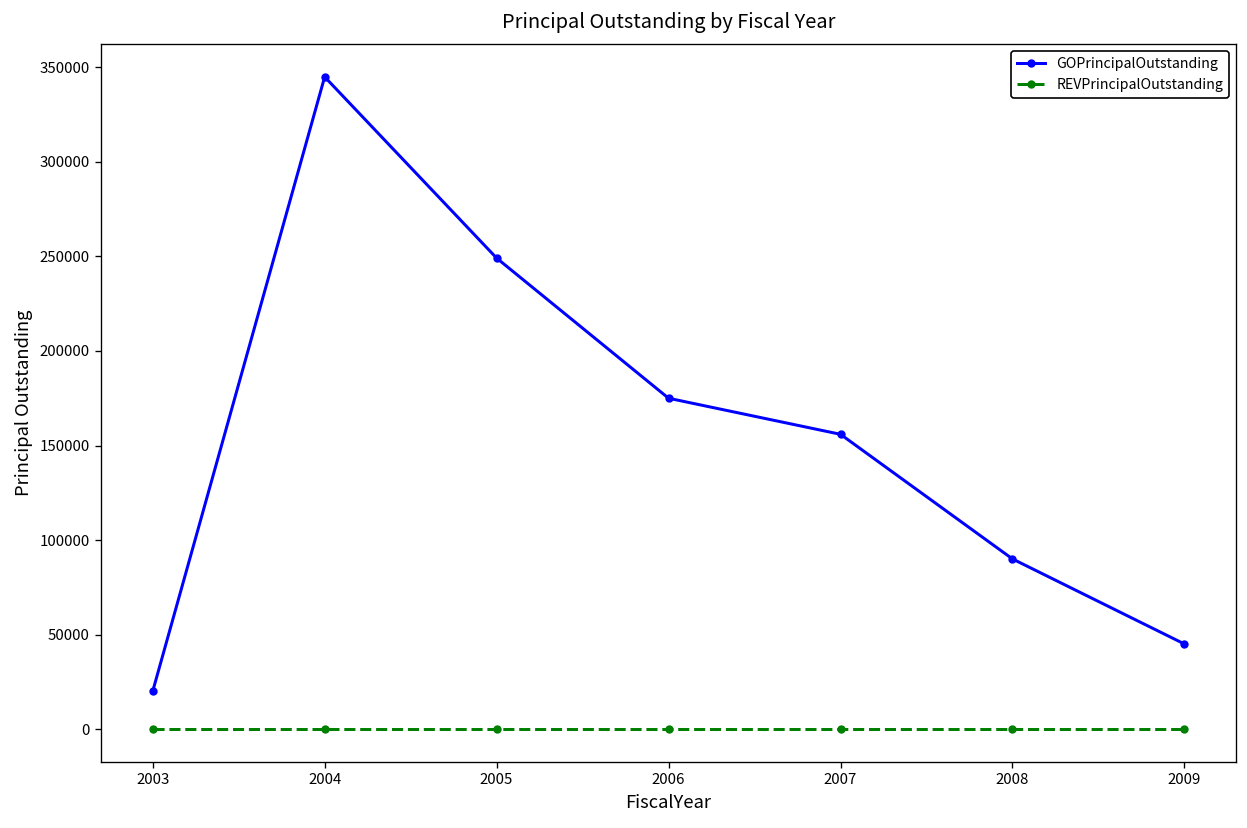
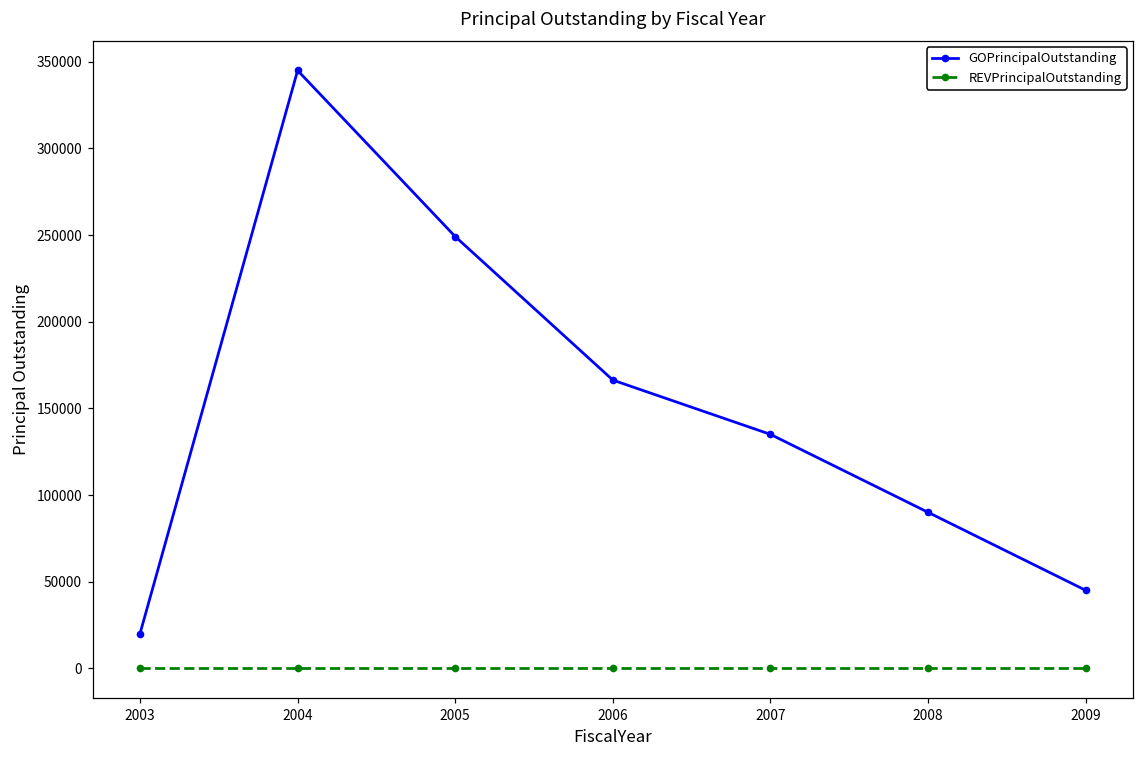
  {
    "GOPrincipalOutstanding": {
      "2003": 20000,
      "2004": 345000,
      "2005": 249000,
-     "2006": 175000,
-     "2007": 156000,
+     "2006": 166000,
+     "2007": 135000,
      "2008": 90000,
      "2009": 45000
    },
    "REVPrincipalOutstanding": {
      "2003": 0,
      "2004": 0,
      "2005": 0,
      "2006": 0,
      "2007": 0,
      "2008": 0,
      "2009": 0
    }
  }
